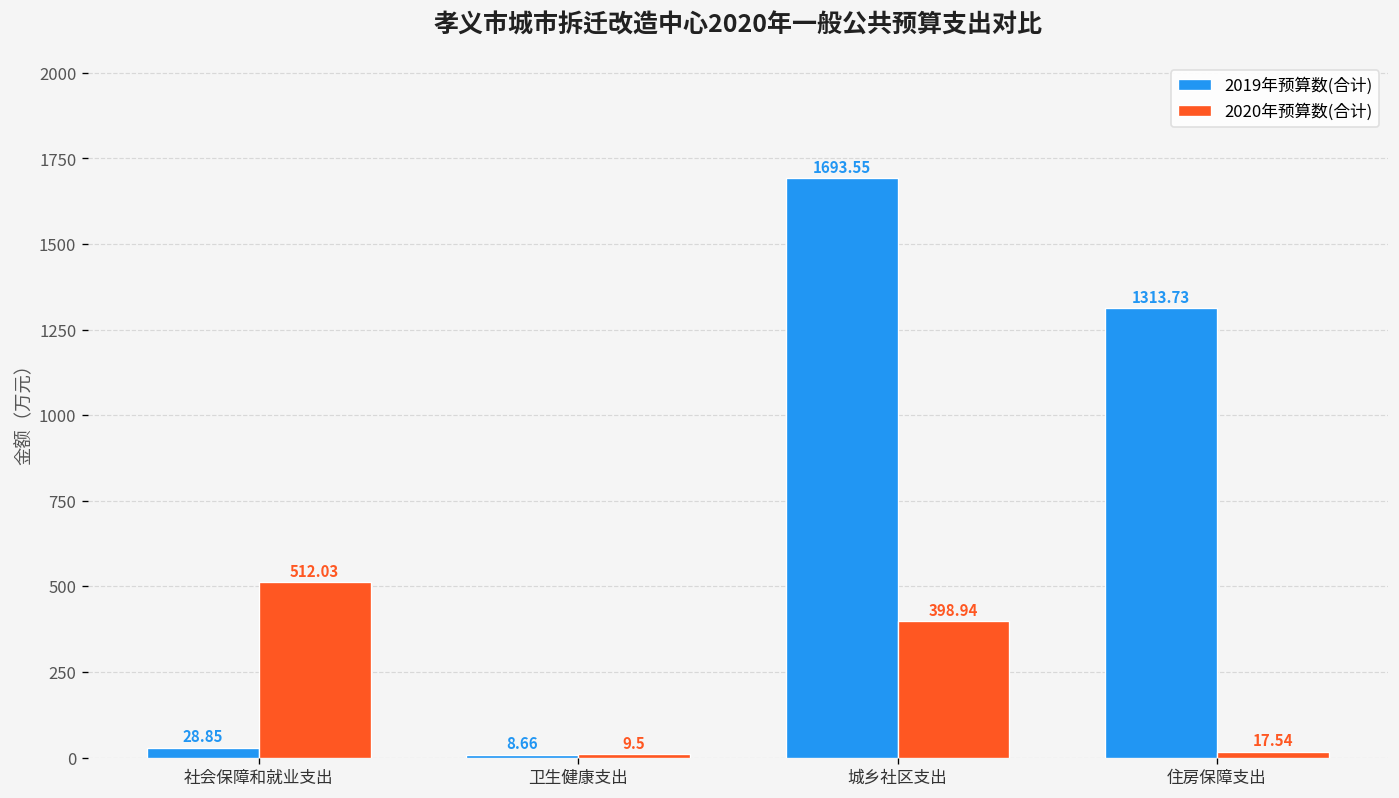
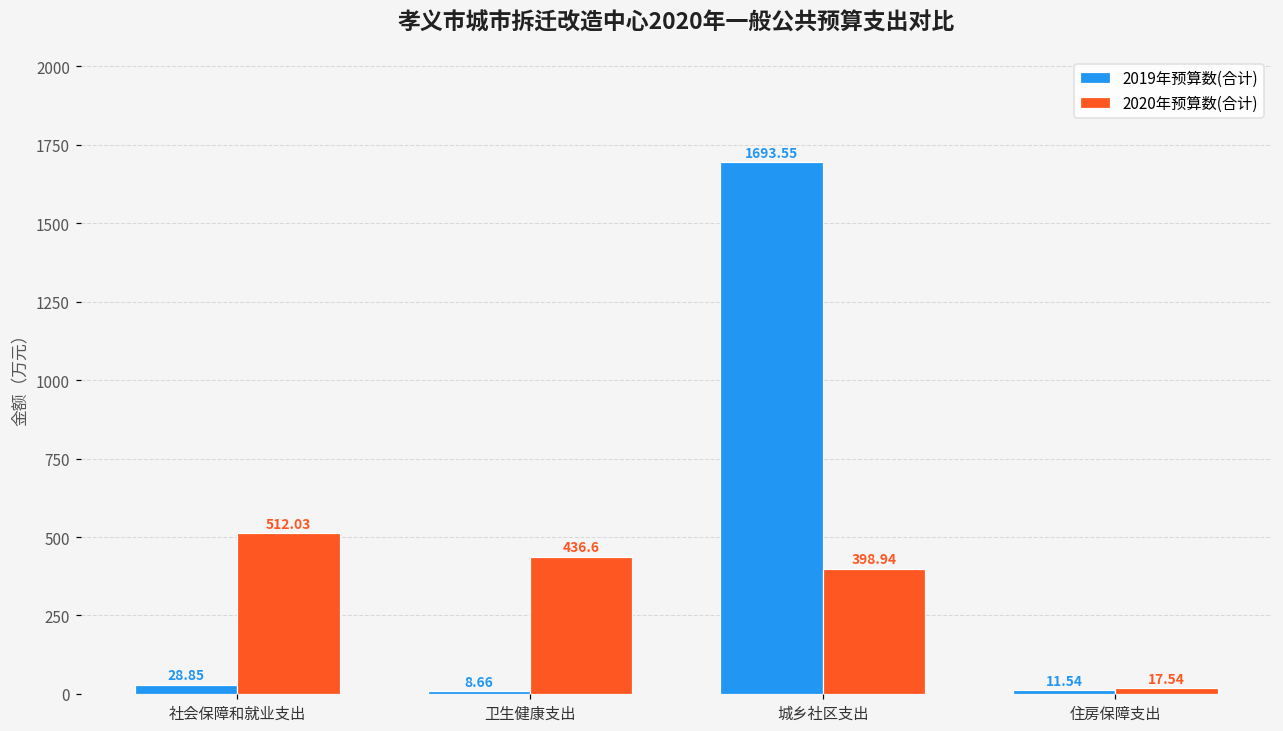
  {
    "2019年预算数(合计)": {
      "社会保障和就业支出": 28.85,
      "卫生健康支出": 8.66,
      "城乡社区支出": 1693.55,
-     "住房保障支出": 1313.73
+     "住房保障支出": 11.54
    },
    "2020年预算数(合计)": {
      "社会保障和就业支出": 512.03,
-     "卫生健康支出": 9.5,
+     "卫生健康支出": 436.6,
      "城乡社区支出": 398.94,
      "住房保障支出": 17.54
    }
  }
